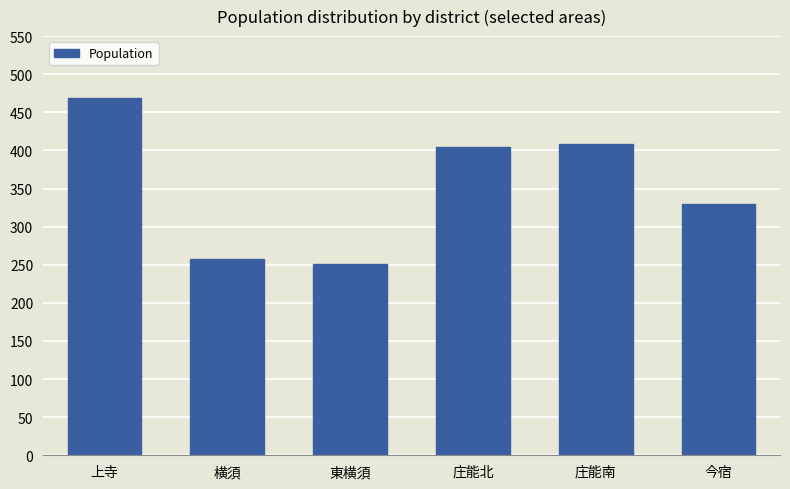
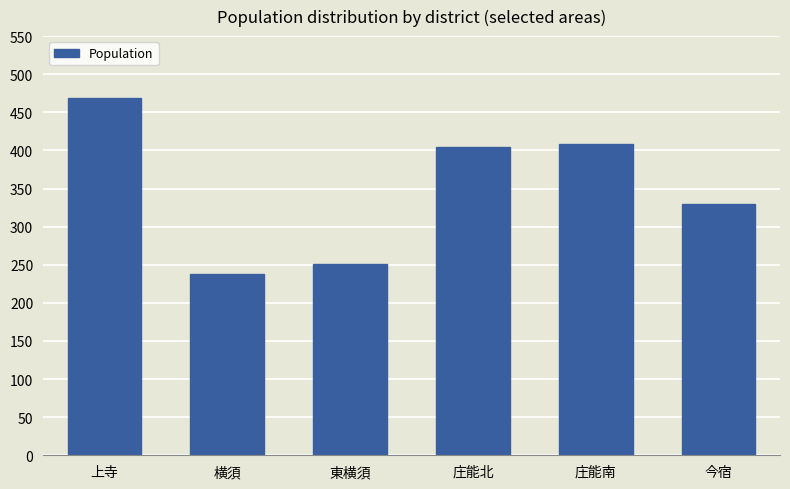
  {
    "上寺": 470,
-   "横須": 260,
+   "横須": 240,
    "東横須": 250,
    "庄能北": 400,
    "庄能南": 410,
    "今宿": 330
  }
